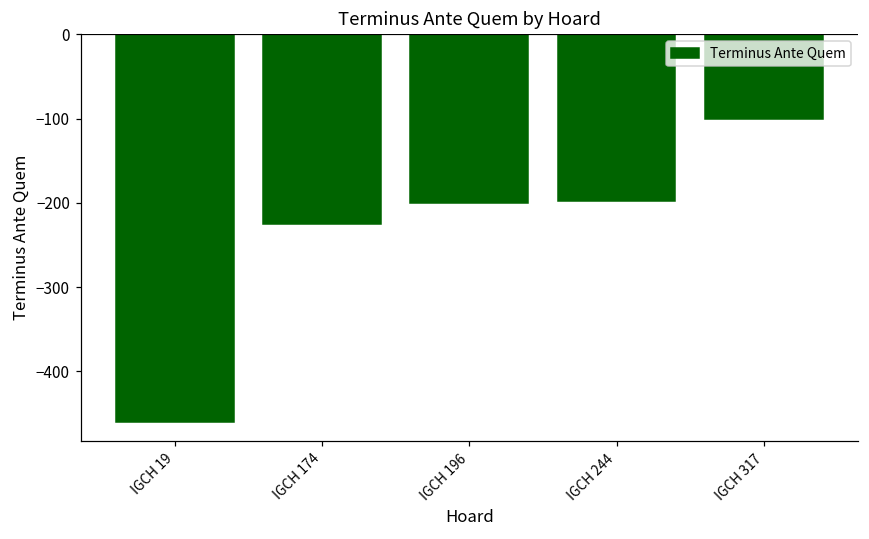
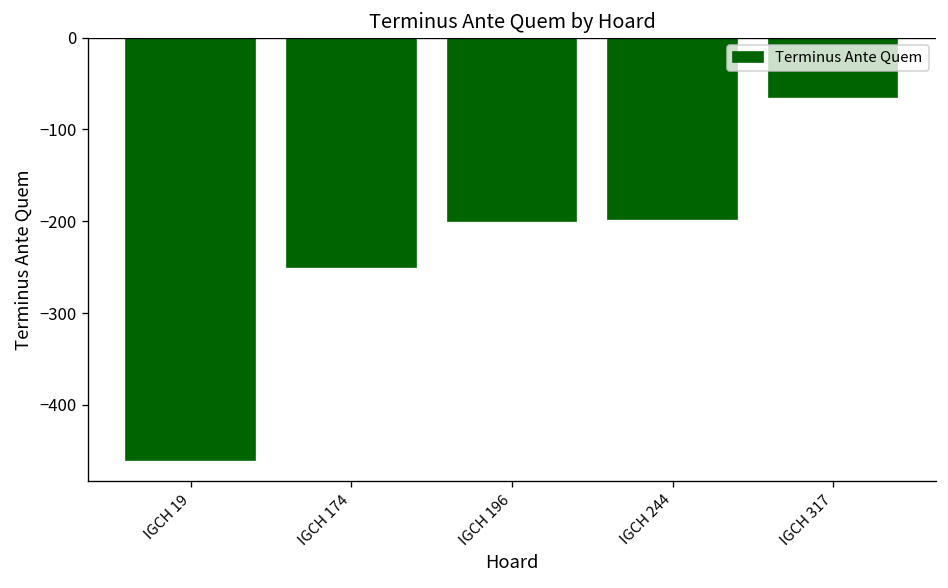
  {
    "IGCH 19": -460,
-   "IGCH 174": -230,
+   "IGCH 174": -250,
    "IGCH 196": -200,
    "IGCH 244": -200,
-   "IGCH 317": -100
+   "IGCH 317": -70
  }
